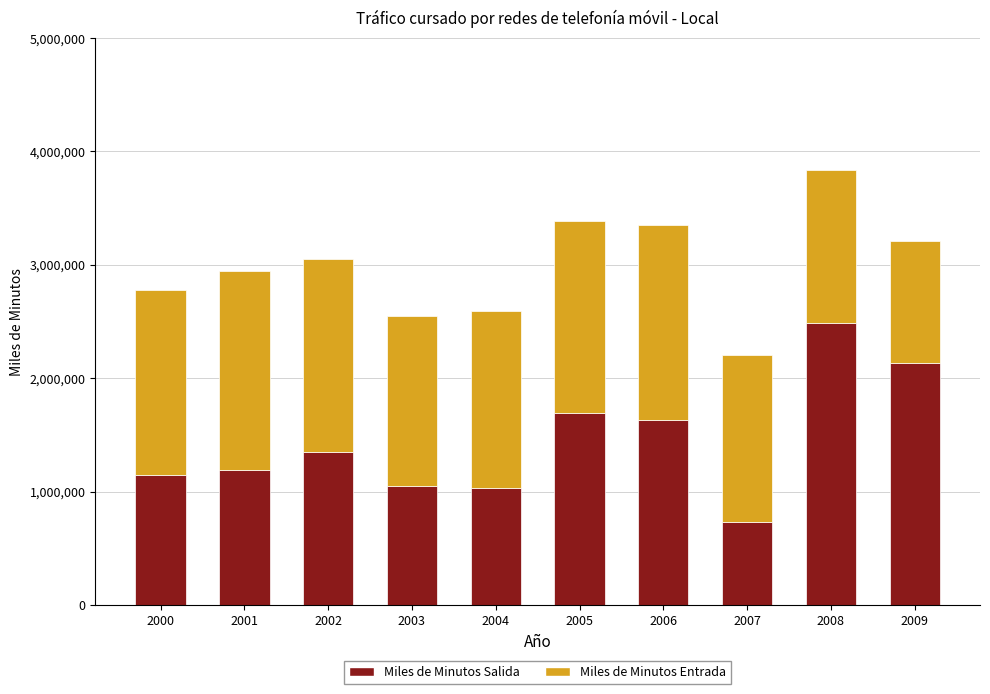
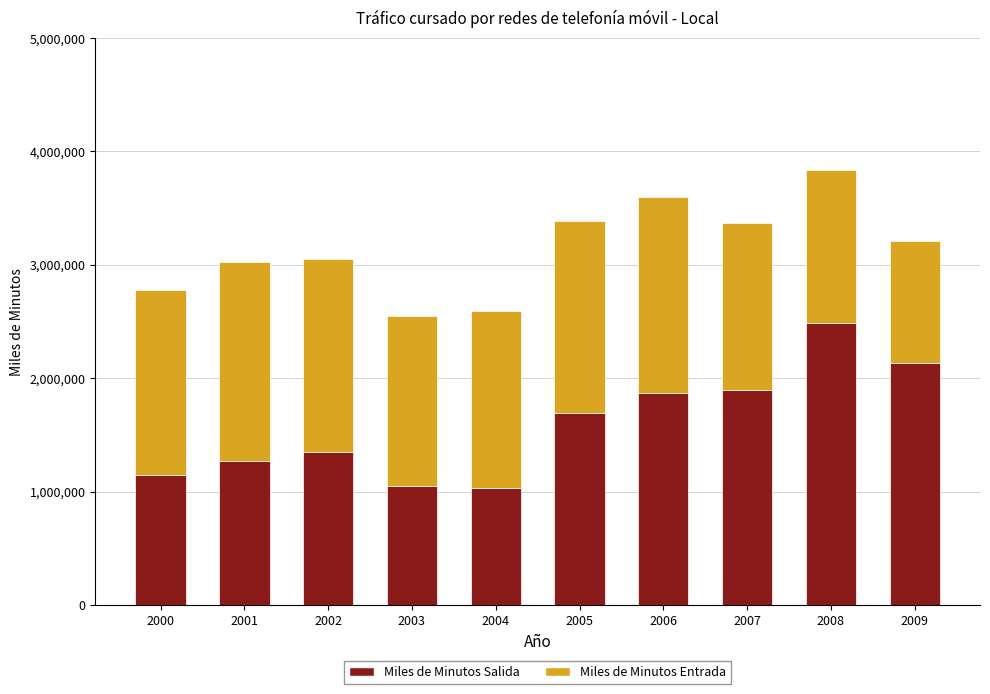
  {
    "Miles de Minutos Salida": {
      "2000": "1,150,000",
-     "2001": "1,190,000",
+     "2001": "1,270,000",
      "2002": "1,350,000",
      "2003": "1,050,000",
      "2004": "1,030,000",
      "2005": "1,700,000",
-     "2006": "1,630,000",
-     "2007": "730,000",
+     "2006": "1,870,000",
+     "2007": "1,900,000",
      "2008": "2,490,000",
      "2009": "2,130,000"
    },
    "Miles de Minutos Entrada": {
      "2000": "1,630,000",
      "2001": "1,750,000",
      "2002": "1,700,000",
      "2003": "1,500,000",
      "2004": "1,560,000",
      "2005": "1,690,000",
      "2006": "1,720,000",
      "2007": "1,470,000",
      "2008": "1,350,000",
      "2009": "1,080,000"
    }
  }
